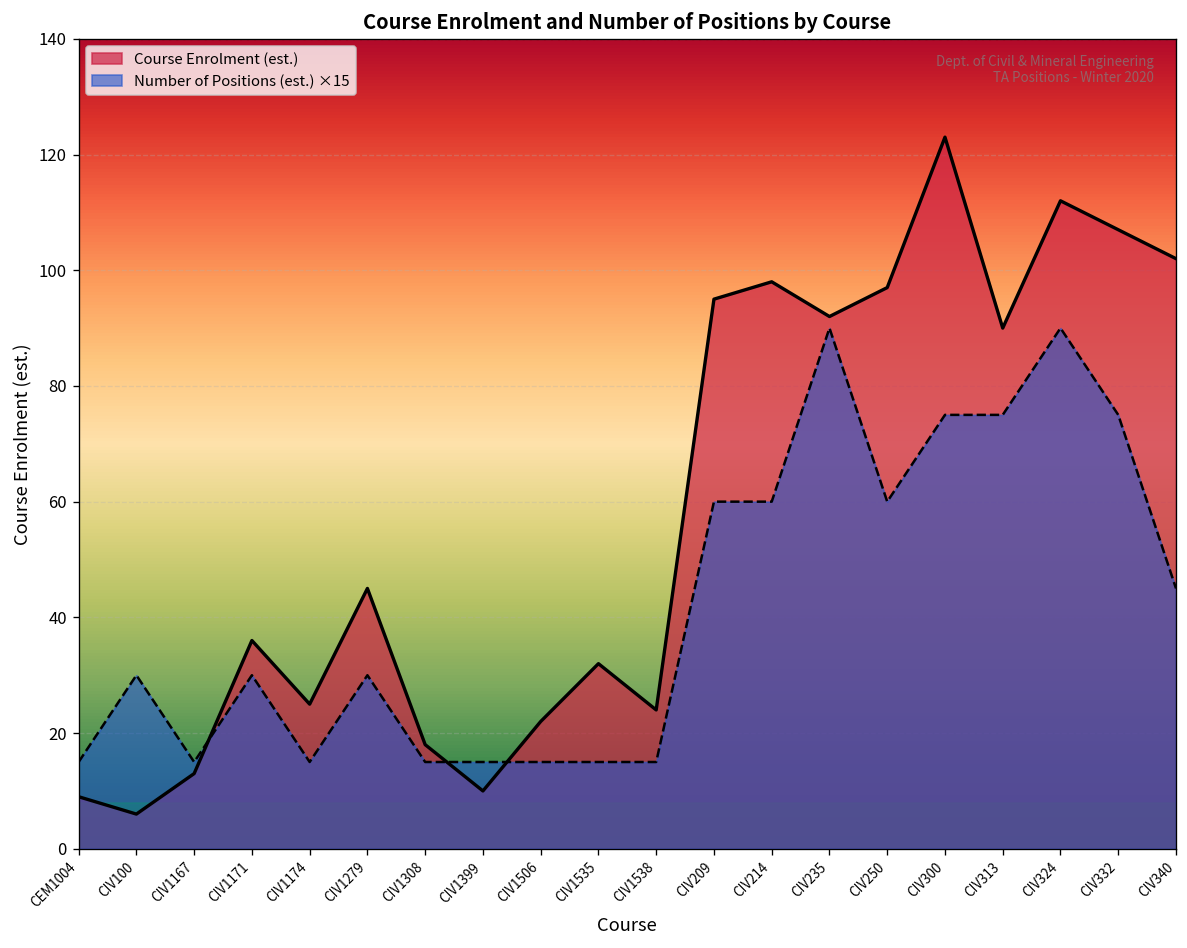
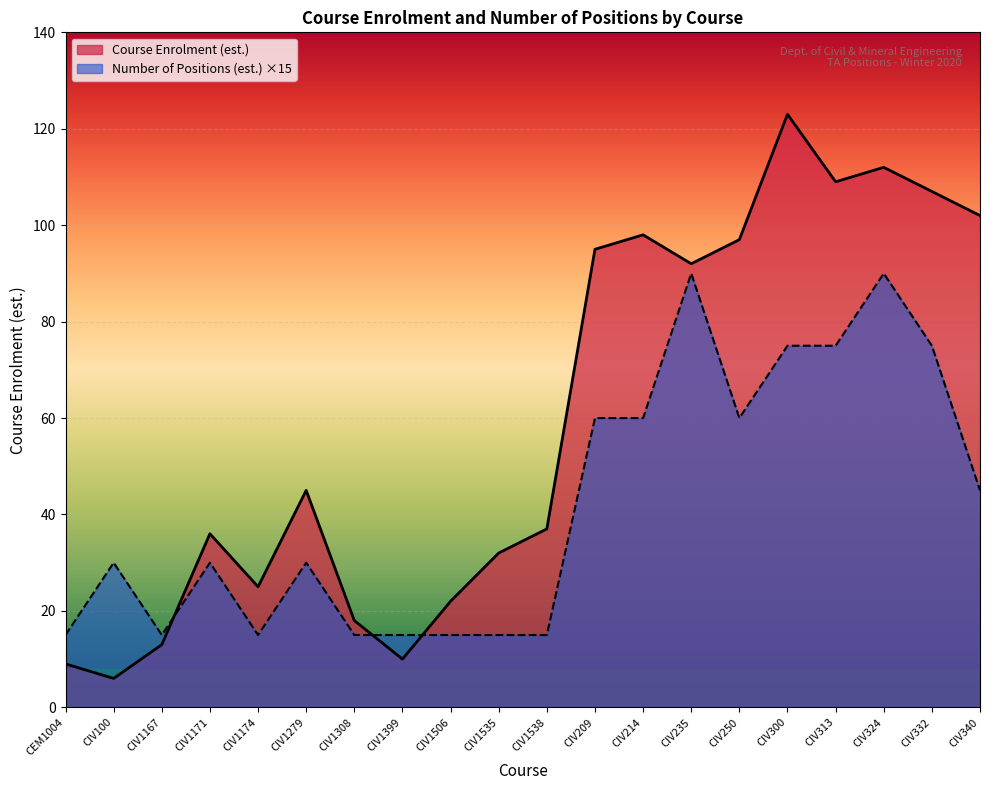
  {
    "Course Enrolment (est.)": {
      "CEM1004": 9,
      "CIV1167": 13,
      "CIV1171": 36,
      "CIV1174": 25,
      "CIV1279": 45,
      "CIV1308": 18,
      "CIV1399": 10,
      "CIV1506": 22,
      "CIV1535": 32,
-     "CIV1538": 24,
+     "CIV1538": 37,
      "CIV209": 95,
      "CIV214": 98,
      "CIV235": 92,
      "CIV250": 97,
      "CIV300": 123,
-     "CIV313": 90,
+     "CIV313": 109,
      "CIV324": 112,
      "CIV332": 107,
      "CIV340": 102
    },
    "Number of Positions (est.) ×15": {
      "CEM1004": 15,
      "CIV100": 30,
      "CIV1167": 15,
      "CIV1171": 30,
      "CIV1174": 15,
      "CIV1279": 30,
      "CIV1308": 15,
      "CIV1399": 15,
      "CIV1506": 15,
      "CIV1535": 15,
      "CIV1538": 15,
      "CIV209": 60,
      "CIV214": 60,
      "CIV235": 90,
      "CIV250": 60,
      "CIV300": 75,
      "CIV313": 75,
      "CIV324": 90,
      "CIV332": 75,
      "CIV340": 45
    }
  }
